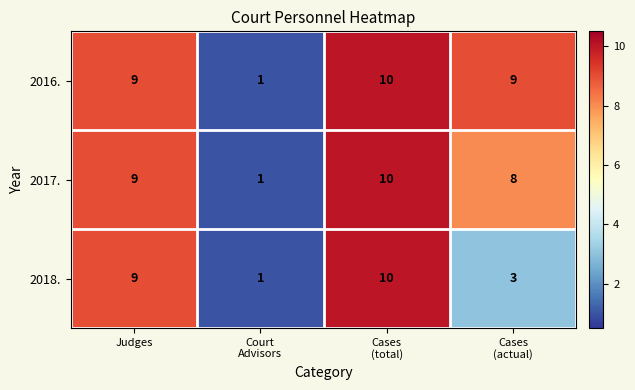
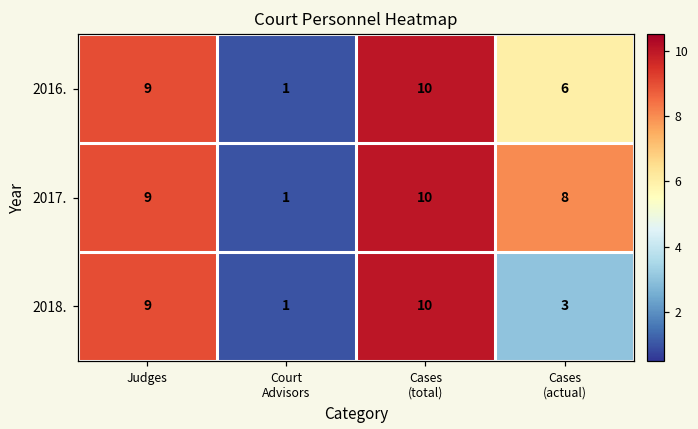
  {
    "2016.": {
      "Judges": 9,
      "Court Advisors": 1,
      "Cases (total)": 10,
-     "Cases (actual)": 9
+     "Cases (actual)": 6
    },
    "2017.": {
      "Judges": 9,
      "Court Advisors": 1,
      "Cases (total)": 10,
      "Cases (actual)": 8
    },
    "2018.": {
      "Judges": 9,
      "Court Advisors": 1,
      "Cases (total)": 10,
      "Cases (actual)": 3
    }
  }
